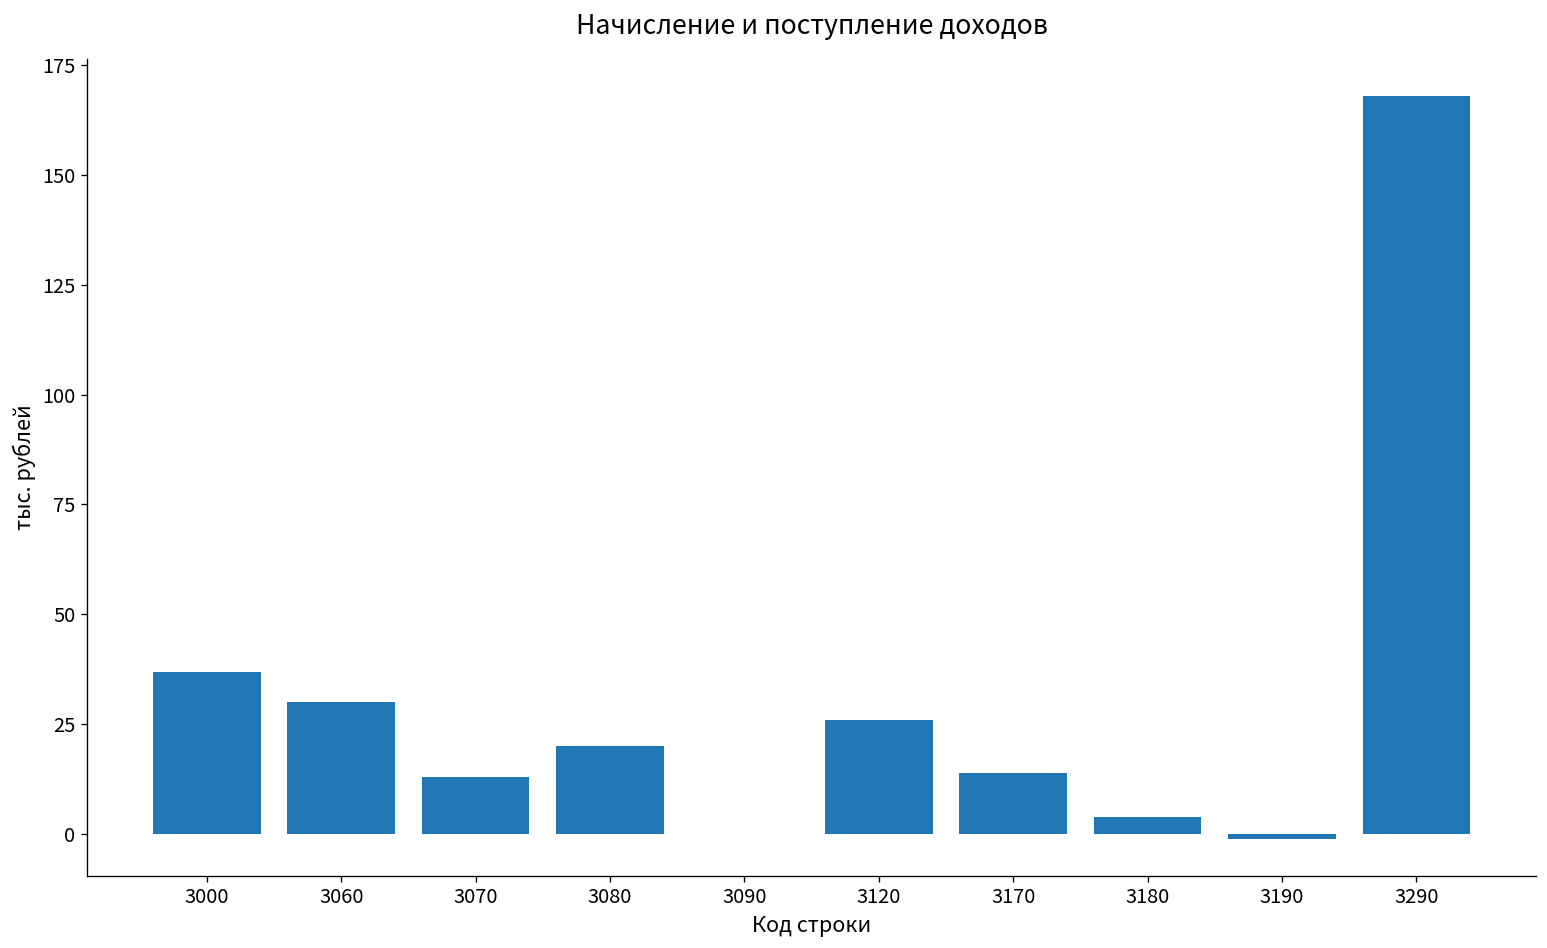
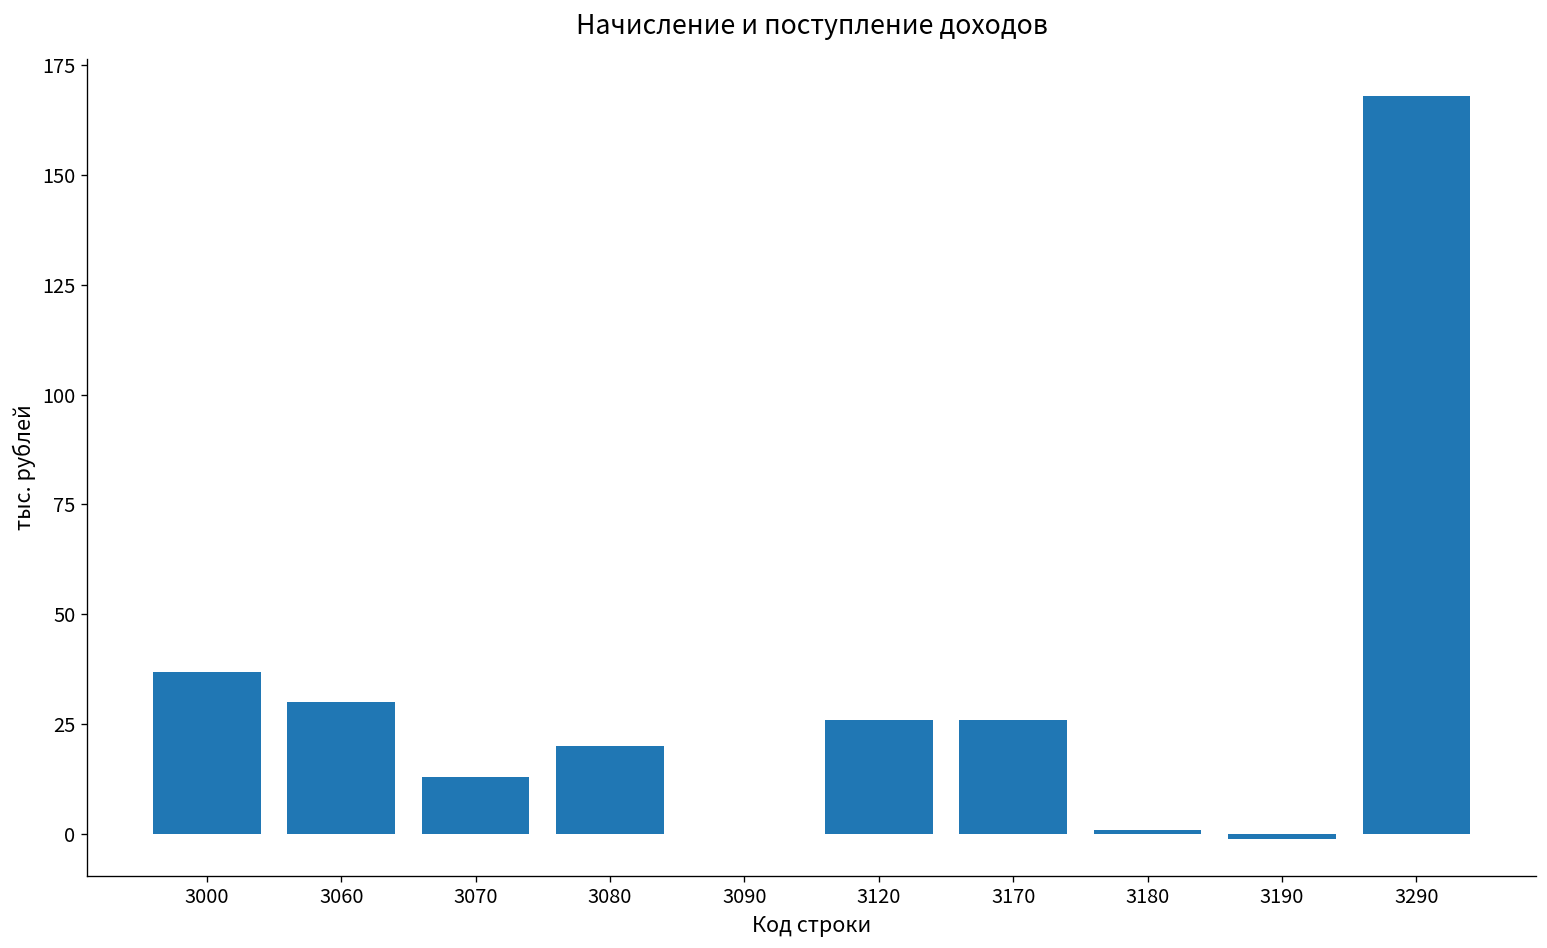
  {
    "3000": 37,
    "3060": 30,
    "3070": 13,
    "3080": 20,
    "3090": 0,
    "3120": 26,
-   "3170": 14,
-   "3180": 4,
+   "3170": 26,
+   "3180": 1,
    "3190": -1,
    "3290": 168
  }
